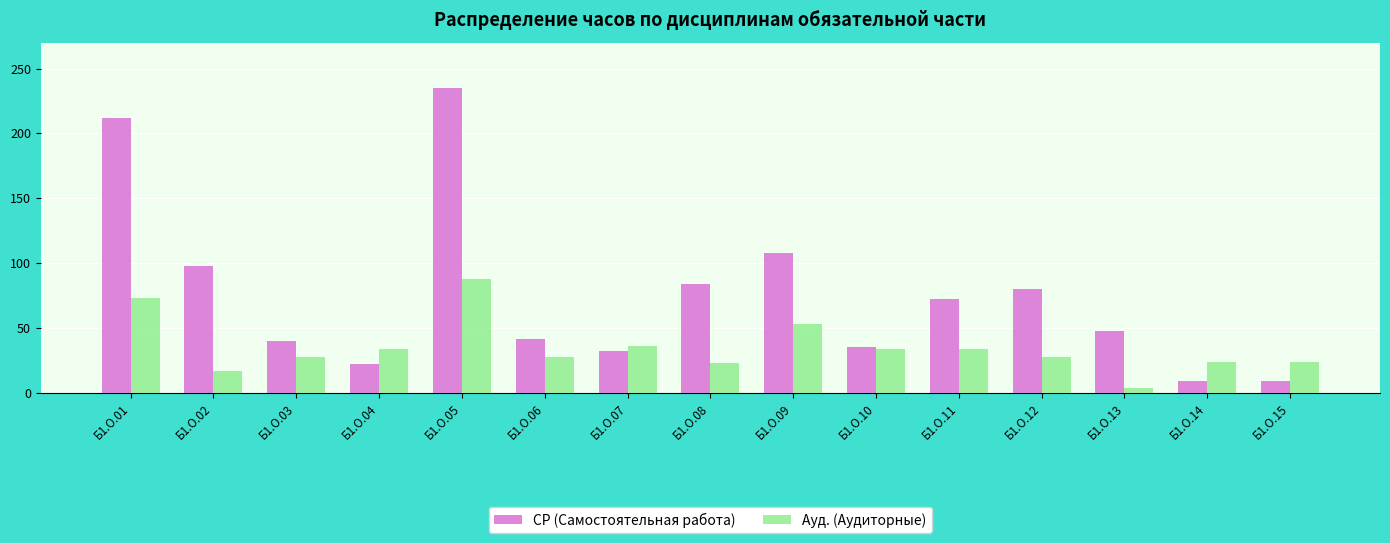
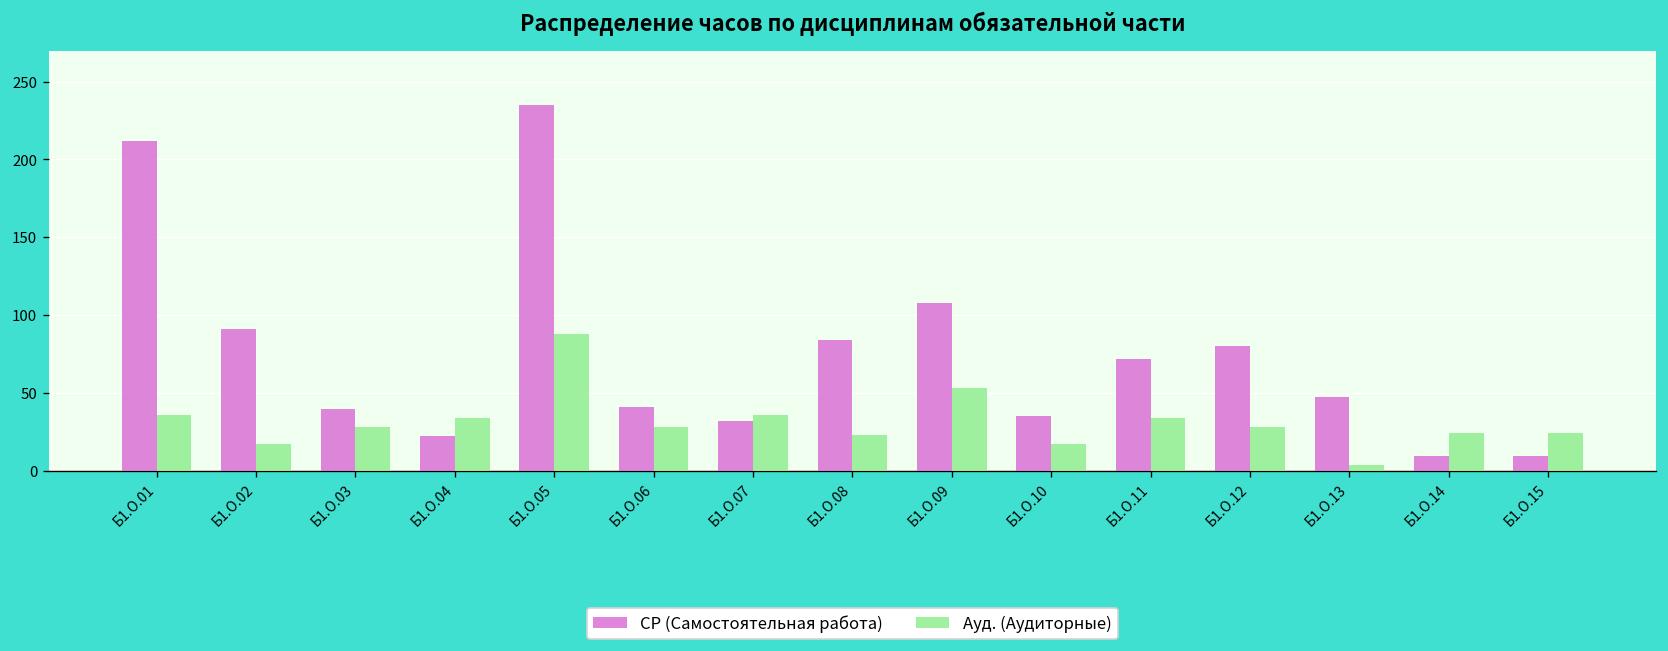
  {
    "СР (Самостоятельная работа)": {
      "Б1.О.01": 212,
-     "Б1.О.02": 98,
+     "Б1.О.02": 91,
      "Б1.О.03": 40,
      "Б1.О.04": 23,
      "Б1.О.05": 235,
      "Б1.О.06": 41,
      "Б1.О.07": 32,
      "Б1.О.08": 84,
      "Б1.О.09": 108,
      "Б1.О.10": 35,
      "Б1.О.11": 72,
      "Б1.О.12": 80,
      "Б1.О.13": 47,
      "Б1.О.14": 9,
      "Б1.О.15": 9
    },
    "Ауд. (Аудиторные)": {
-     "Б1.О.01": 73,
+     "Б1.О.01": 36,
      "Б1.О.02": 17,
      "Б1.О.03": 28,
      "Б1.О.04": 34,
      "Б1.О.05": 88,
      "Б1.О.06": 28,
      "Б1.О.07": 36,
      "Б1.О.08": 23,
      "Б1.О.09": 53,
-     "Б1.О.10": 34,
+     "Б1.О.10": 17,
      "Б1.О.11": 34,
      "Б1.О.12": 28,
      "Б1.О.13": 4,
      "Б1.О.14": 24,
      "Б1.О.15": 24
    }
  }
